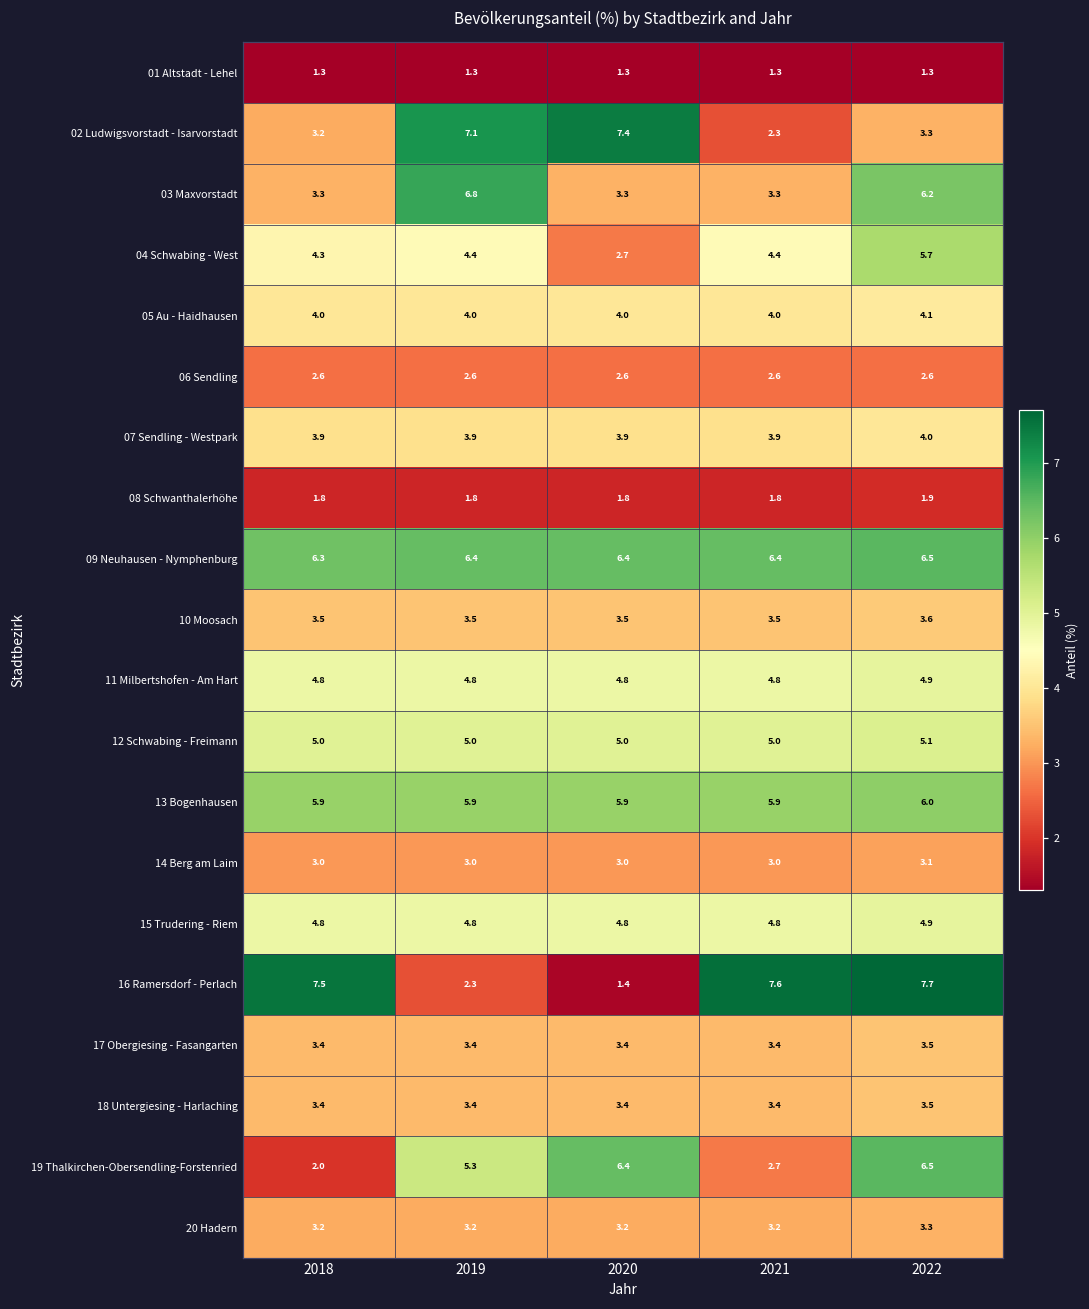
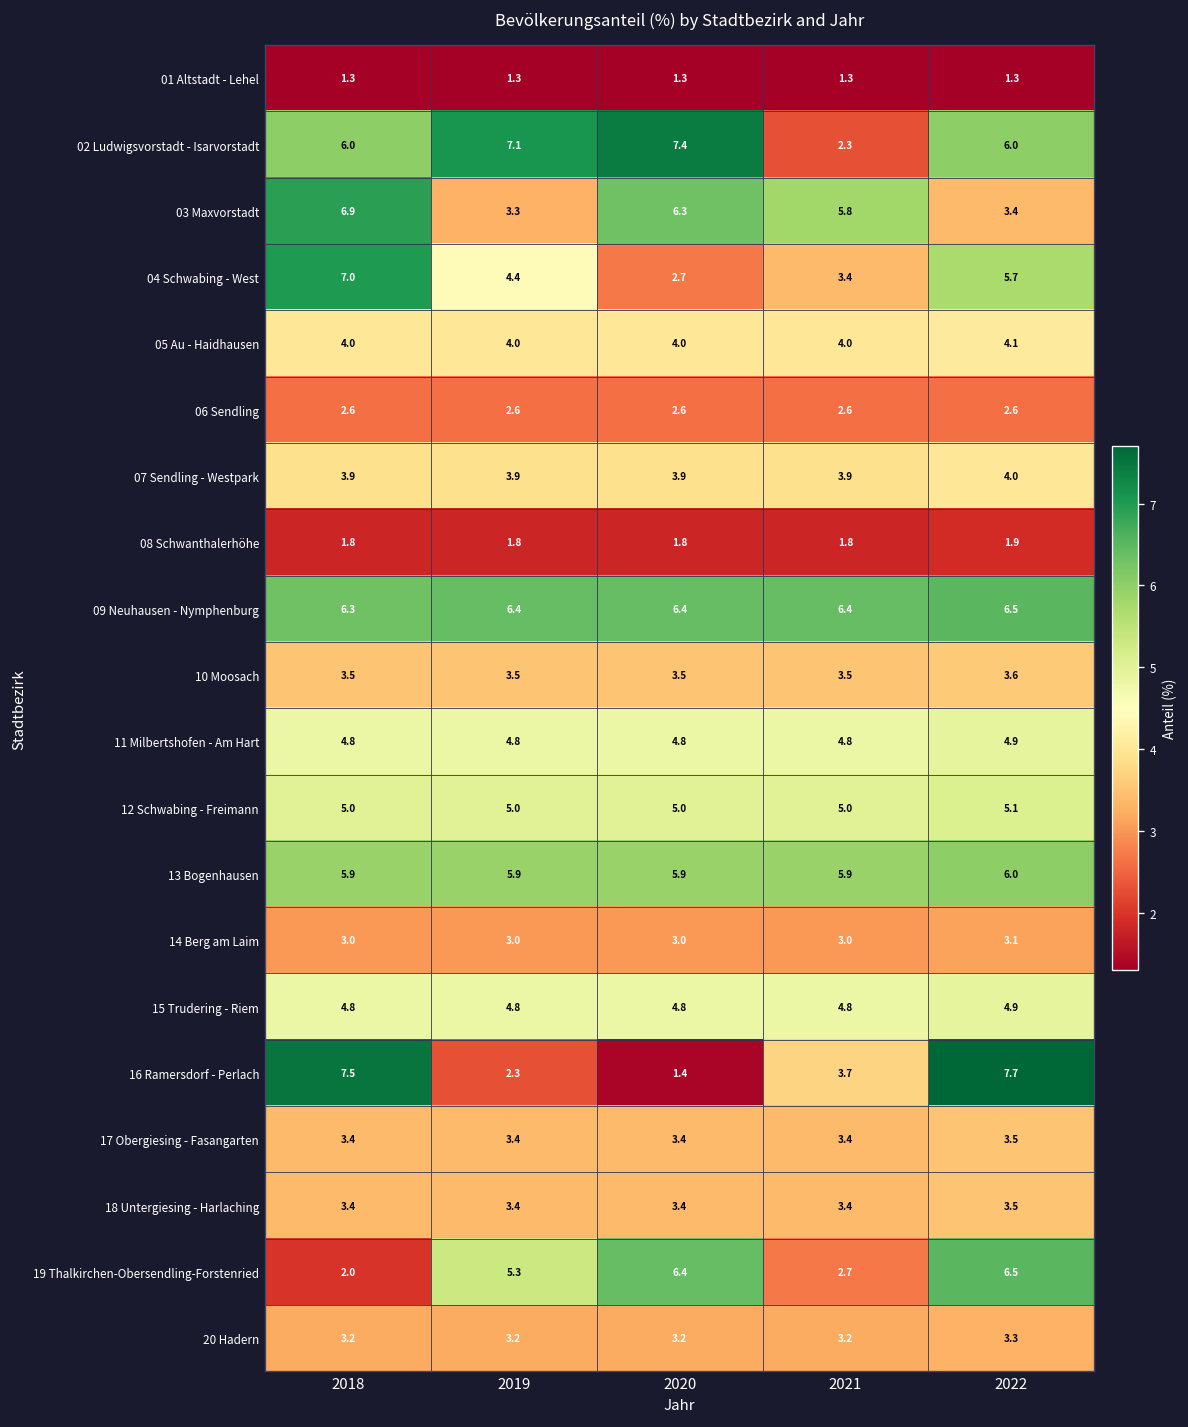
  {
    "01 Altstadt - Lehel": {
      "2018": 1.3,
      "2019": 1.3,
      "2020": 1.3,
      "2021": 1.3,
      "2022": 1.3
    },
    "02 Ludwigsvorstadt - Isarvorstadt": {
-     "2018": 3.2,
+     "2018": 6.0,
      "2019": 7.1,
      "2020": 7.4,
      "2021": 2.3,
-     "2022": 3.3
+     "2022": 6.0
    },
    "03 Maxvorstadt": {
-     "2018": 3.3,
-     "2019": 6.8,
-     "2020": 3.3,
-     "2021": 3.3,
-     "2022": 6.2
+     "2018": 6.9,
+     "2019": 3.3,
+     "2020": 6.3,
+     "2021": 5.8,
+     "2022": 3.4
    },
    "04 Schwabing - West": {
-     "2018": 4.3,
+     "2018": 7.0,
      "2019": 4.4,
      "2020": 2.7,
-     "2021": 4.4,
+     "2021": 3.4,
      "2022": 5.7
    },
    "05 Au - Haidhausen": {
      "2018": 4.0,
      "2019": 4.0,
      "2020": 4.0,
      "2021": 4.0,
      "2022": 4.1
    },
    "06 Sendling": {
      "2018": 2.6,
      "2019": 2.6,
      "2020": 2.6,
      "2021": 2.6,
      "2022": 2.6
    },
    "07 Sendling - Westpark": {
      "2018": 3.9,
      "2019": 3.9,
      "2020": 3.9,
      "2021": 3.9,
      "2022": 4.0
    },
    "08 Schwanthalerhöhe": {
      "2018": 1.8,
      "2019": 1.8,
      "2020": 1.8,
      "2021": 1.8,
      "2022": 1.9
    },
    "09 Neuhausen - Nymphenburg": {
      "2018": 6.3,
      "2019": 6.4,
      "2020": 6.4,
      "2021": 6.4,
      "2022": 6.5
    },
    "10 Moosach": {
      "2018": 3.5,
      "2019": 3.5,
      "2020": 3.5,
      "2021": 3.5,
      "2022": 3.6
    },
    "11 Milbertshofen - Am Hart": {
      "2018": 4.8,
      "2019": 4.8,
      "2020": 4.8,
      "2021": 4.8,
      "2022": 4.9
    },
    "12 Schwabing - Freimann": {
      "2018": 5.0,
      "2019": 5.0,
      "2020": 5.0,
      "2021": 5.0,
      "2022": 5.1
    },
    "13 Bogenhausen": {
      "2018": 5.9,
      "2019": 5.9,
      "2020": 5.9,
      "2021": 5.9,
      "2022": 6.0
    },
    "14 Berg am Laim": {
      "2018": 3.0,
      "2019": 3.0,
      "2020": 3.0,
      "2021": 3.0,
      "2022": 3.1
    },
    "15 Trudering - Riem": {
      "2018": 4.8,
      "2019": 4.8,
      "2020": 4.8,
      "2021": 4.8,
      "2022": 4.9
    },
    "16 Ramersdorf - Perlach": {
      "2018": 7.5,
      "2019": 2.3,
      "2020": 1.4,
-     "2021": 7.6,
+     "2021": 3.7,
      "2022": 7.7
    },
    "17 Obergiesing - Fasangarten": {
      "2018": 3.4,
      "2019": 3.4,
      "2020": 3.4,
      "2021": 3.4,
      "2022": 3.5
    },
    "18 Untergiesing - Harlaching": {
      "2018": 3.4,
      "2019": 3.4,
      "2020": 3.4,
      "2021": 3.4,
      "2022": 3.5
    },
    "19 Thalkirchen-Obersendling-Forstenried": {
      "2018": 2.0,
      "2019": 5.3,
      "2020": 6.4,
      "2021": 2.7,
      "2022": 6.5
    },
    "20 Hadern": {
      "2018": 3.2,
      "2019": 3.2,
      "2020": 3.2,
      "2021": 3.2,
      "2022": 3.3
    }
  }
